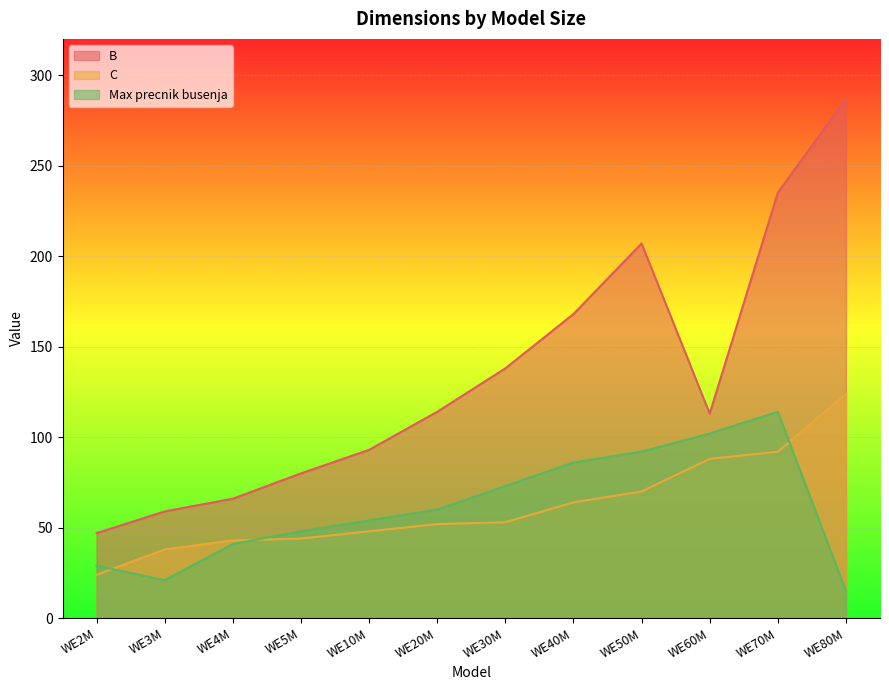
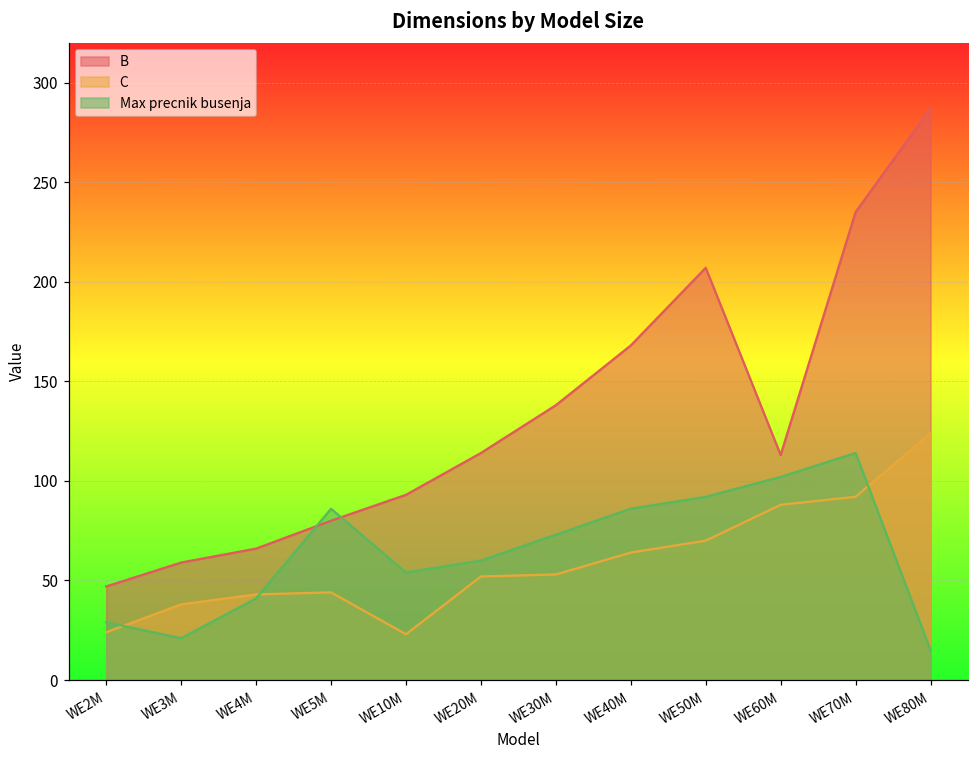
  {
    "B": {
      "WE2M": 47,
      "WE3M": 59,
      "WE4M": 66,
      "WE5M": 80,
      "WE10M": 93,
      "WE20M": 114,
      "WE30M": 138,
      "WE40M": 168,
      "WE50M": 207,
      "WE60M": 113,
      "WE70M": 235,
      "WE80M": 287
    },
    "C": {
      "WE2M": 24,
      "WE3M": 38,
      "WE4M": 43,
      "WE5M": 44,
-     "WE10M": 48,
+     "WE10M": 23,
      "WE20M": 52,
      "WE30M": 53,
      "WE40M": 64,
      "WE50M": 70,
      "WE60M": 88,
      "WE70M": 92,
      "WE80M": 124
    },
    "Max precnik busenja": {
      "WE2M": 29,
      "WE3M": 21,
      "WE4M": 41,
-     "WE5M": 48,
+     "WE5M": 86,
      "WE10M": 54,
      "WE20M": 60,
      "WE30M": 73,
      "WE40M": 86,
      "WE50M": 92,
      "WE60M": 102,
      "WE70M": 114,
      "WE80M": 15
    }
  }
